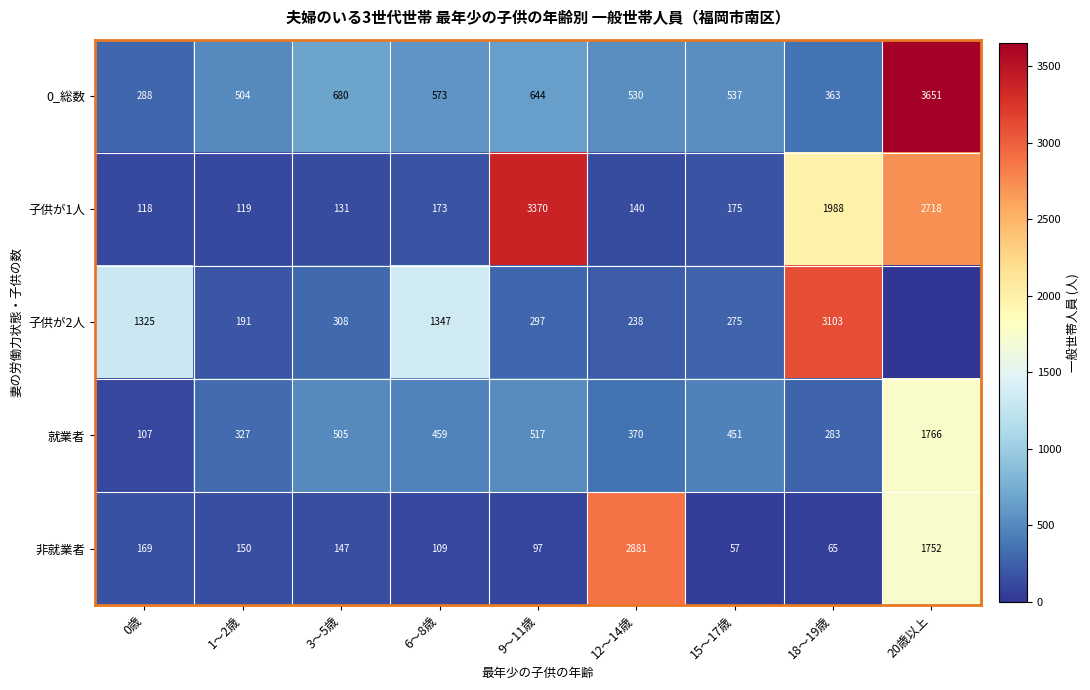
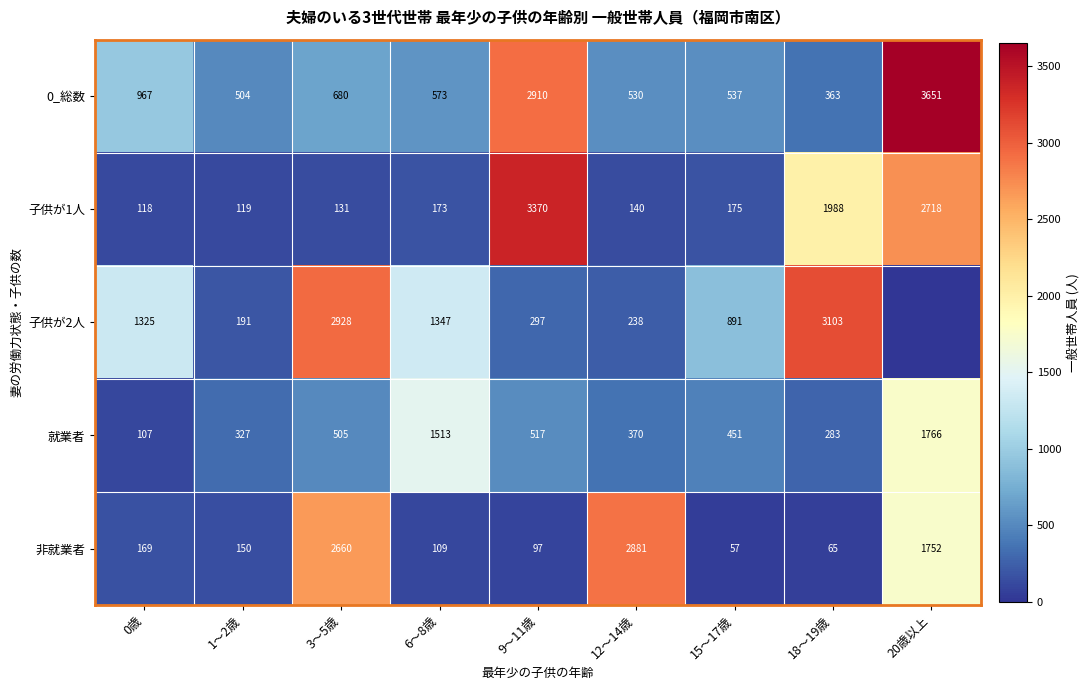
  {
    "0_総数": {
-     "0歳": 288,
+     "0歳": 967,
      "1～2歳": 504,
      "3～5歳": 680,
      "6～8歳": 573,
-     "9～11歳": 644,
+     "9～11歳": 2910,
      "12～14歳": 530,
      "15～17歳": 537,
      "18～19歳": 363,
      "20歳以上": 3651
    },
    "子供が1人": {
      "0歳": 118,
      "1～2歳": 119,
      "3～5歳": 131,
      "6～8歳": 173,
      "9～11歳": 3370,
      "12～14歳": 140,
      "15～17歳": 175,
      "18～19歳": 1988,
      "20歳以上": 2718
    },
    "子供が2人": {
      "0歳": 1325,
      "1～2歳": 191,
-     "3～5歳": 308,
+     "3～5歳": 2928,
      "6～8歳": 1347,
      "9～11歳": 297,
      "12～14歳": 238,
-     "15～17歳": 275,
+     "15～17歳": 891,
      "18～19歳": 3103
    },
    "就業者": {
      "0歳": 107,
      "1～2歳": 327,
      "3～5歳": 505,
-     "6～8歳": 459,
+     "6～8歳": 1513,
      "9～11歳": 517,
      "12～14歳": 370,
      "15～17歳": 451,
      "18～19歳": 283,
      "20歳以上": 1766
    },
    "非就業者": {
      "0歳": 169,
      "1～2歳": 150,
-     "3～5歳": 147,
+     "3～5歳": 2660,
      "6～8歳": 109,
      "9～11歳": 97,
      "12～14歳": 2881,
      "15～17歳": 57,
      "18～19歳": 65,
      "20歳以上": 1752
    }
  }
